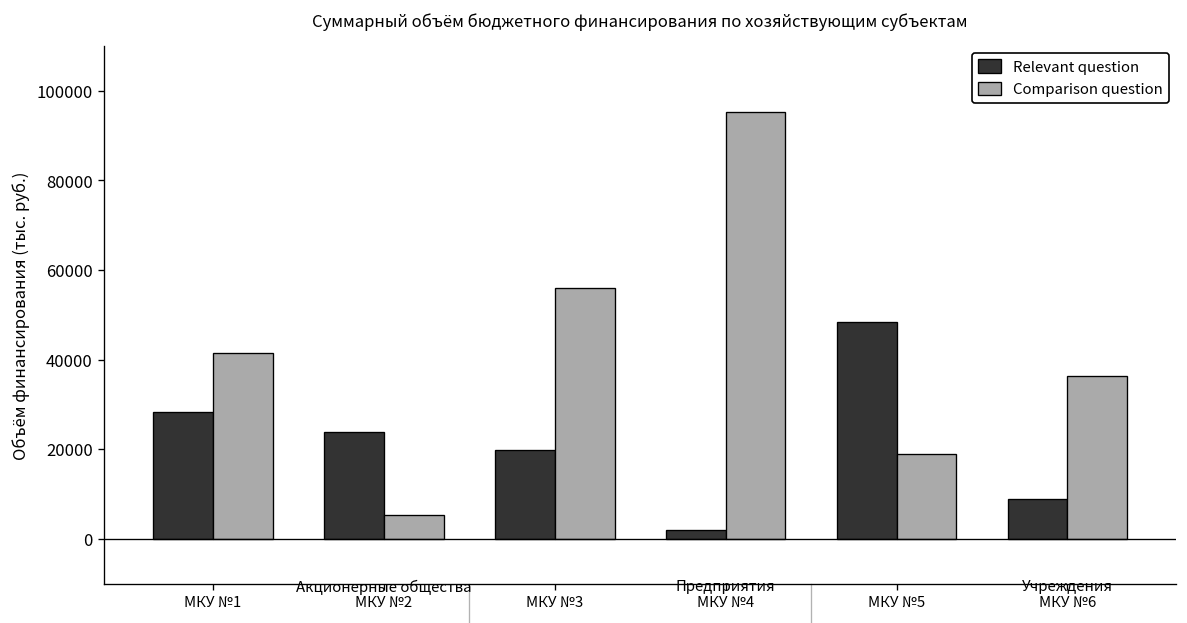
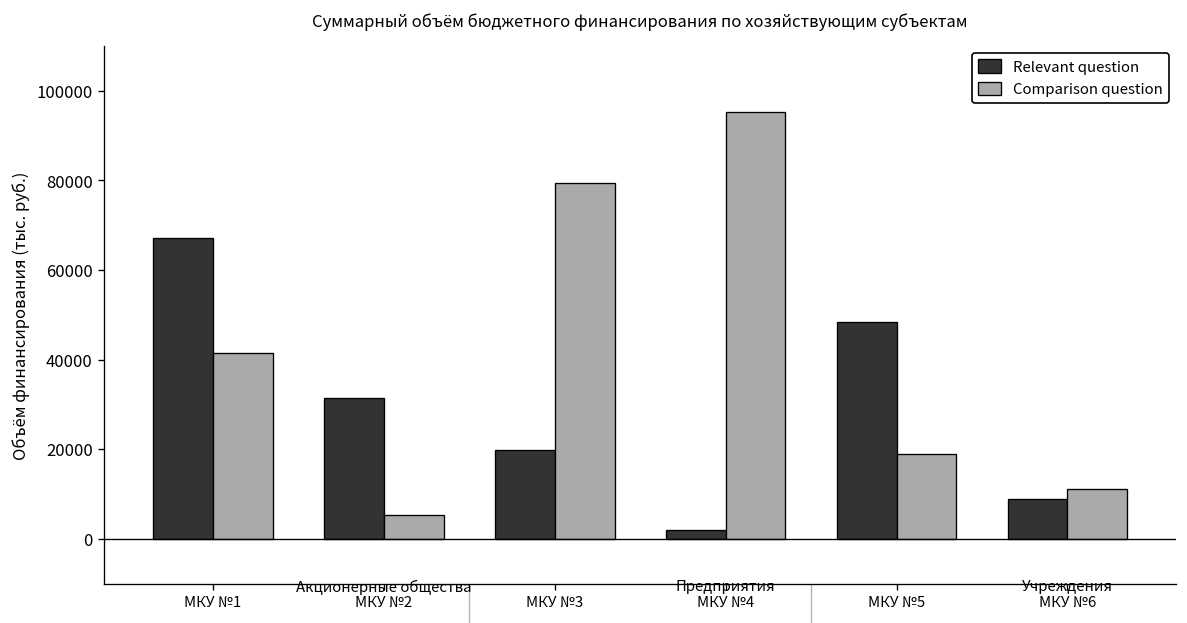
  {
    "Relevant question": {
-     "МКУ №1": 28000,
-     "МКУ №2": 24000,
+     "МКУ №1": 67000,
+     "МКУ №2": 32000,
      "МКУ №3": 20000,
      "МКУ №4": 2000,
      "МКУ №5": 48000,
      "МКУ №6": 9000
    },
    "Comparison question": {
      "МКУ №1": 41000,
      "МКУ №2": 5000,
-     "МКУ №3": 56000,
+     "МКУ №3": 79000,
      "МКУ №4": 95000,
      "МКУ №5": 19000,
-     "МКУ №6": 36000
+     "МКУ №6": 11000
    }
  }
